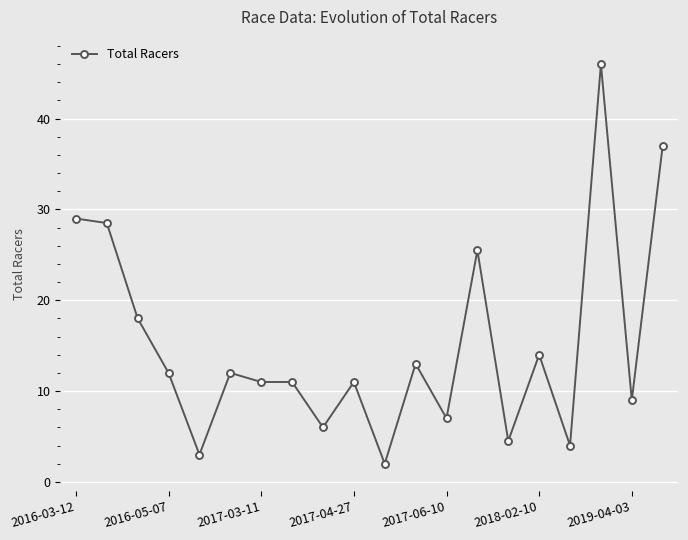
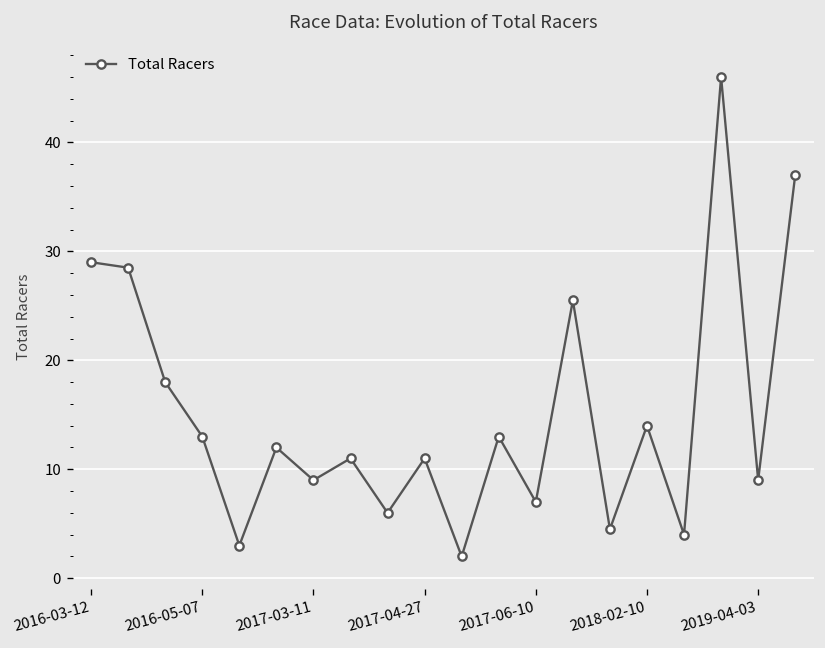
  {
    "2016-03-12": 29,
-   "2016-05-07": 12,
-   "2017-03-11": 11,
+   "2016-05-07": 13,
+   "2017-03-11": 9,
    "2017-04-27": 11,
    "2017-06-10": 7,
    "2018-02-10": 14,
    "2019-04-03": 9
  }
